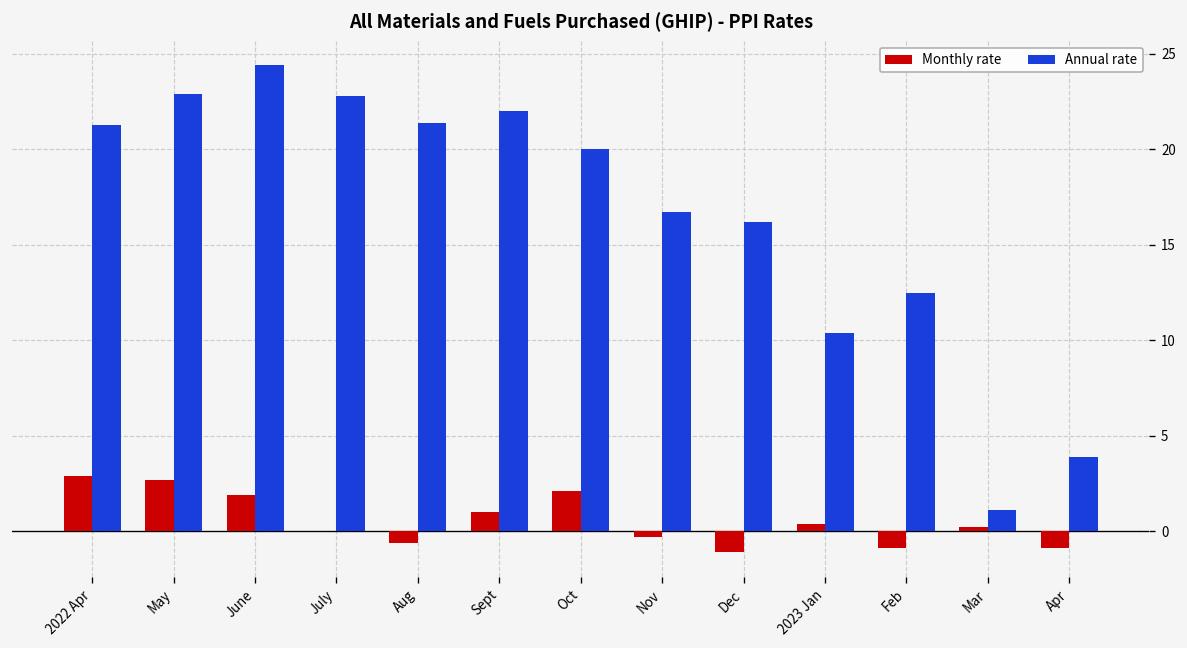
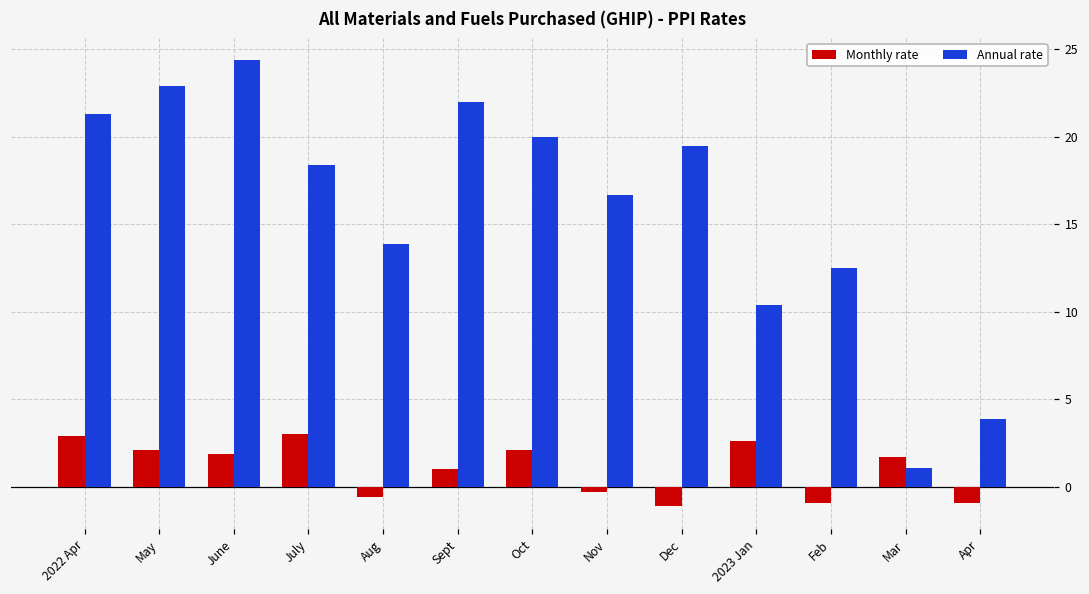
  {
    "Monthly rate": {
      "2022 Apr": 2.9,
-     "May": 2.7,
+     "May": 2.1,
      "June": 1.9,
-     "July": 0,
+     "July": 3,
      "Aug": -0.6,
      "Sept": 1.0,
      "Oct": 2.1,
      "Nov": -0.3,
      "Dec": -1.1,
-     "2023 Jan": 0.4,
+     "2023 Jan": 2.6,
      "Feb": -0.9,
-     "Mar": 0.2,
+     "Mar": 1.7,
      "Apr": -0.9
    },
    "Annual rate": {
      "2022 Apr": 21.3,
      "May": 22.9,
      "June": 24.4,
-     "July": 22.8,
-     "Aug": 21.4,
+     "July": 18.4,
+     "Aug": 13.9,
      "Sept": 22.0,
      "Oct": 20.0,
      "Nov": 16.7,
-     "Dec": 16.2,
+     "Dec": 19.5,
      "2023 Jan": 10.4,
      "Feb": 12.5,
      "Mar": 1.1,
      "Apr": 3.9
    }
  }
